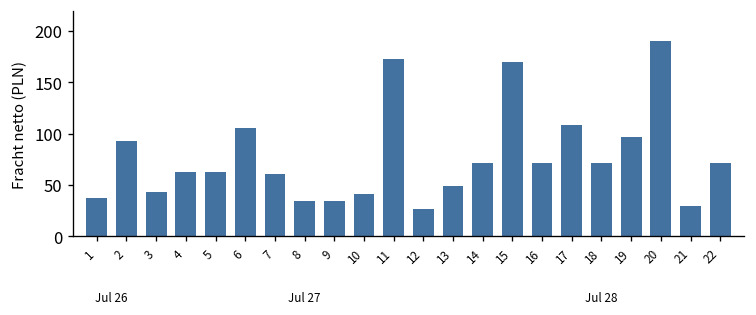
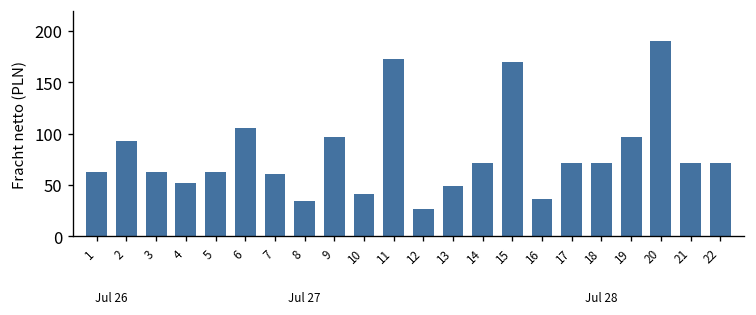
  {
-   "1": 40,
+   "1": 60,
    "2": 90,
-   "3": 40,
-   "4": 60,
+   "3": 60,
+   "4": 50,
    "5": 60,
    "6": 110,
    "7": 60,
    "8": 30,
-   "9": 30,
+   "9": 100,
    "10": 40,
    "11": 170,
    "12": 30,
    "13": 50,
    "14": 70,
    "15": 170,
-   "16": 70,
-   "17": 110,
+   "16": 40,
+   "17": 70,
    "18": 70,
    "19": 100,
    "20": 190,
-   "21": 30,
+   "21": 70,
    "22": 70
  }
